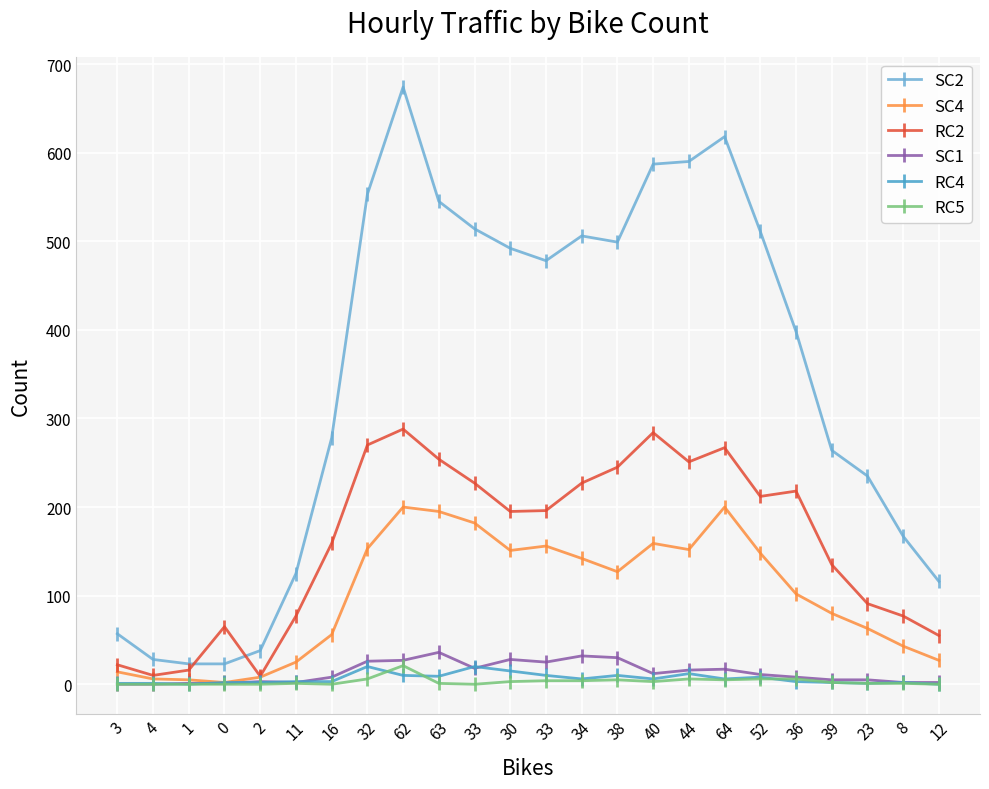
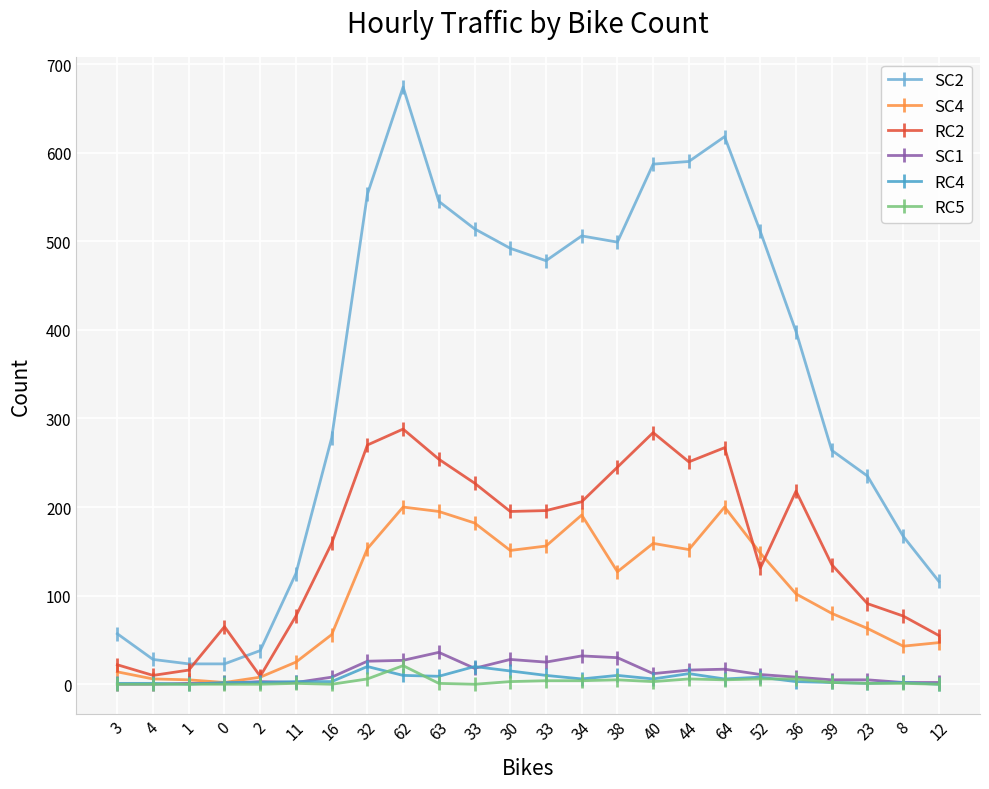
  {
    "SC4": {
      "3": 10,
      "4": 10,
      "1": 10,
      "11": 30,
      "16": 60,
      "32": 150,
      "62": 200,
      "63": 200,
      "30": 150,
-     "34": 140,
+     "34": 190,
      "38": 130,
      "40": 160,
      "44": 150,
      "64": 200,
      "52": 150,
      "36": 100,
      "39": 80,
      "23": 60,
      "8": 40,
-     "12": 30
+     "12": 50
    },
    "RC2": {
      "3": 20,
      "4": 10,
      "1": 20,
      "0": 70,
      "11": 80,
      "16": 160,
      "32": 270,
      "62": 290,
      "63": 250,
      "30": 200,
-     "34": 230,
+     "34": 210,
      "38": 250,
      "40": 280,
      "44": 250,
      "64": 270,
-     "52": 210,
+     "52": 130,
      "36": 220,
      "39": 140,
      "23": 90,
      "8": 80,
      "12": 60
    },
    "SC1": {
      "16": 10,
      "32": 30,
      "62": 30,
      "63": 40,
      "30": 30,
      "34": 30,
      "38": 30,
      "40": 10,
      "44": 20,
      "64": 20,
      "52": 10,
      "39": 10,
      "23": 10
    },
    "RC5": {
      "16": 0,
      "32": 10,
      "62": 20,
      "63": 0,
      "30": 0,
      "38": 10,
      "40": 0,
      "44": 10
    }
  }
